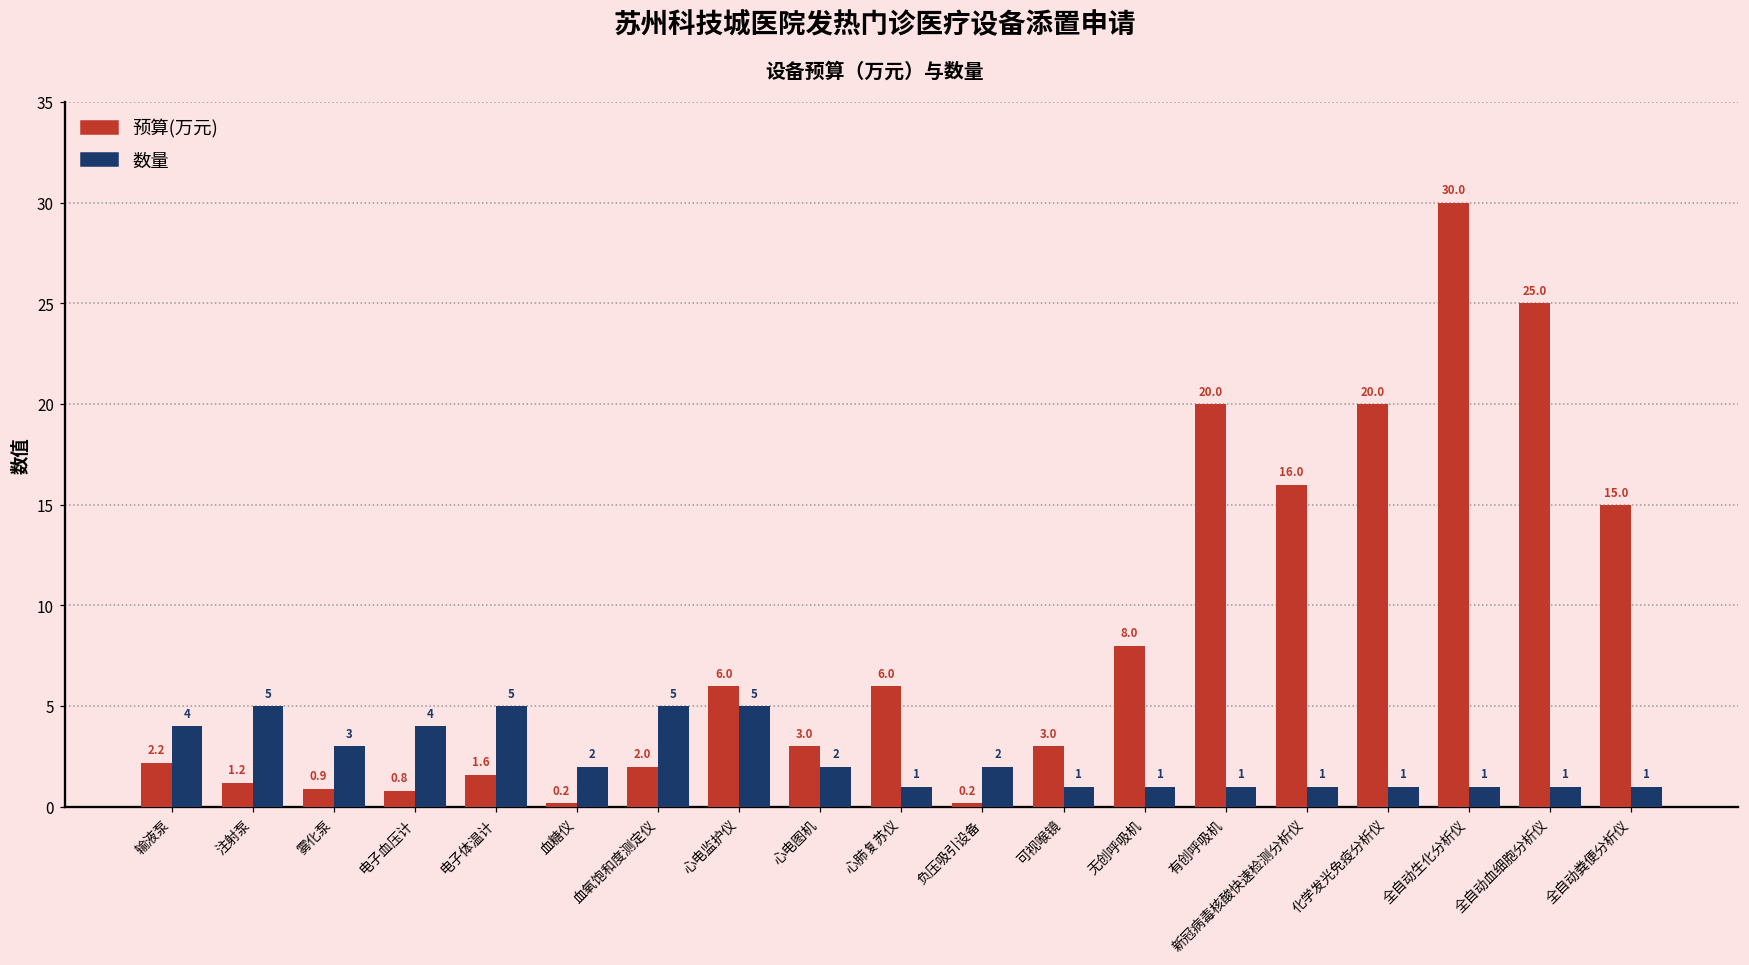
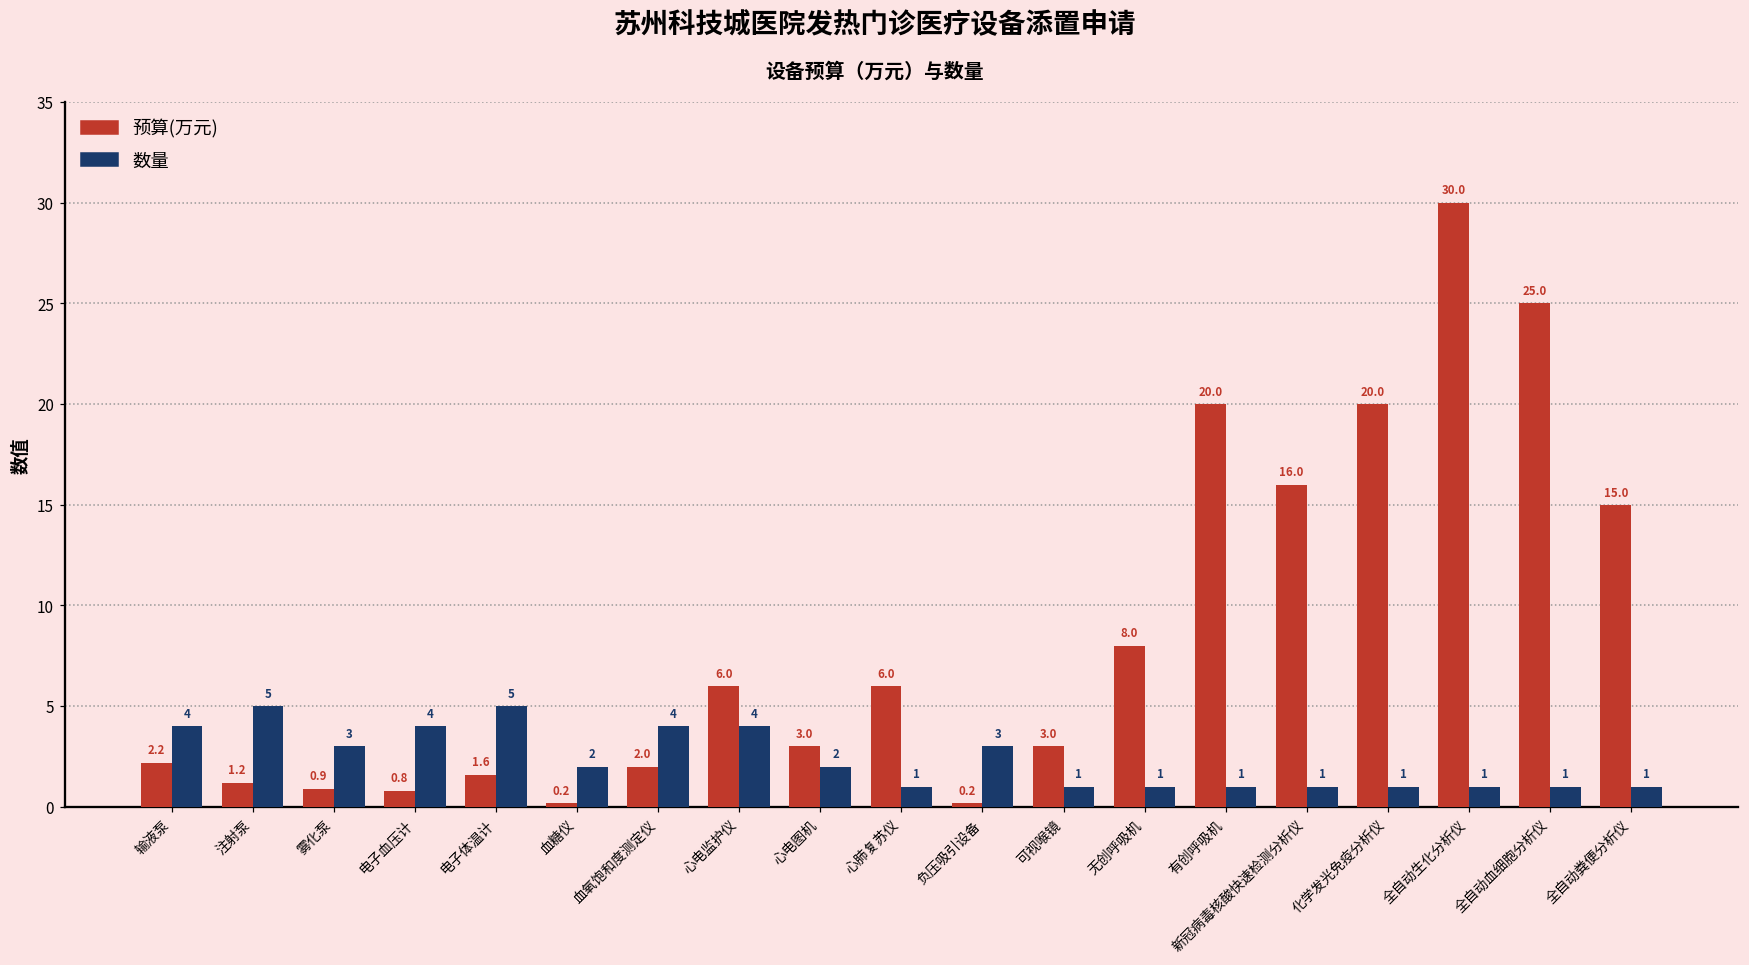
  {
    "预算(万元)": {
      "输液泵": 2.2,
      "注射泵": 1.2,
      "雾化泵": 0.9,
      "电子血压计": 0.8,
      "电子体温计": 1.6,
      "血糖仪": 0.2,
      "血氧饱和度测定仪": 2.0,
      "心电监护仪": 6.0,
      "心电图机": 3.0,
      "心肺复苏仪": 6.0,
      "负压吸引设备": 0.2,
      "可视喉镜": 3.0,
      "无创呼吸机": 8.0,
      "有创呼吸机": 20.0,
      "新冠病毒核酸快速检测分析仪": 16.0,
      "化学发光免疫分析仪": 20.0,
      "全自动生化分析仪": 30.0,
      "全自动血细胞分析仪": 25.0,
      "全自动粪便分析仪": 15.0
    },
    "数量": {
      "输液泵": 4,
      "注射泵": 5,
      "雾化泵": 3,
      "电子血压计": 4,
      "电子体温计": 5,
      "血糖仪": 2,
-     "血氧饱和度测定仪": 5,
-     "心电监护仪": 5,
+     "血氧饱和度测定仪": 4,
+     "心电监护仪": 4,
      "心电图机": 2,
      "心肺复苏仪": 1,
-     "负压吸引设备": 2,
+     "负压吸引设备": 3,
      "可视喉镜": 1,
      "无创呼吸机": 1,
      "有创呼吸机": 1,
      "新冠病毒核酸快速检测分析仪": 1,
      "化学发光免疫分析仪": 1,
      "全自动生化分析仪": 1,
      "全自动血细胞分析仪": 1,
      "全自动粪便分析仪": 1
    }
  }
